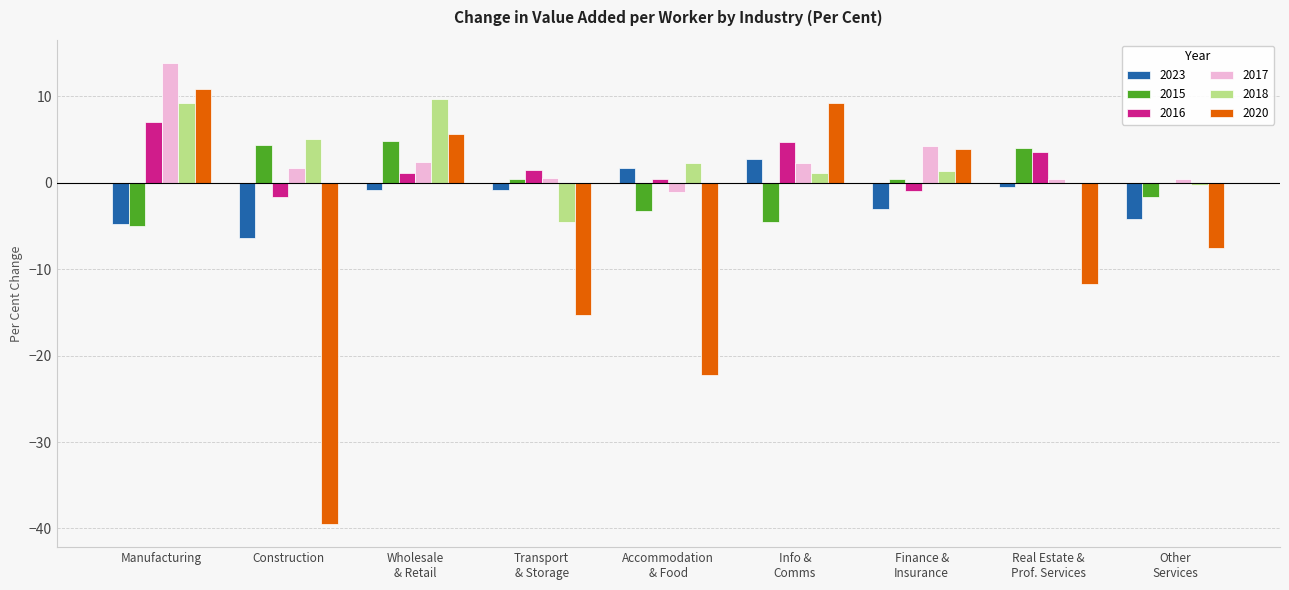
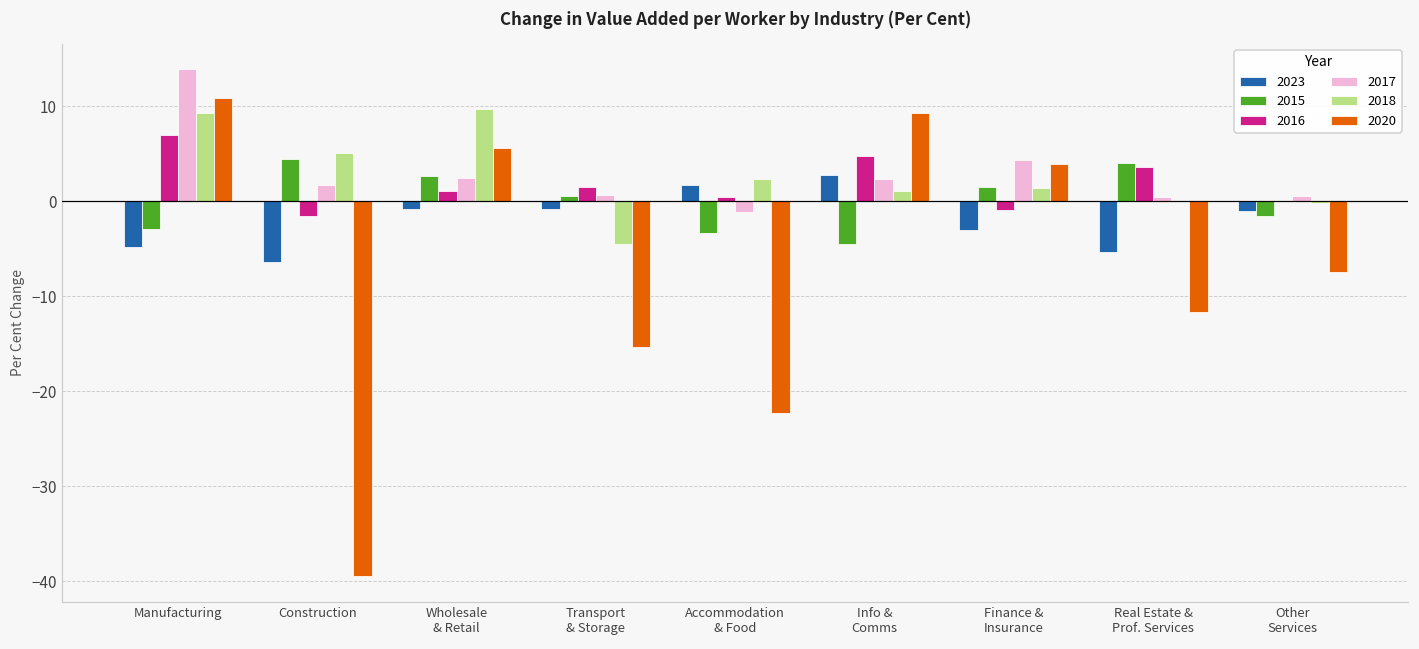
  {
    "2023": {
      "Manufacturing": -5,
      "Construction": -6,
      "Wholesale & Retail": -1,
      "Transport & Storage": -1,
      "Accommodation & Food": 2,
      "Info & Comms": 3,
      "Finance & Insurance": -3,
-     "Real Estate & Prof. Services": -1,
-     "Other Services": -4
+     "Real Estate & Prof. Services": -5,
+     "Other Services": -1
    },
    "2015": {
-     "Manufacturing": -5,
+     "Manufacturing": -3,
      "Construction": 4,
-     "Wholesale & Retail": 5,
+     "Wholesale & Retail": 3,
      "Transport & Storage": 1,
      "Accommodation & Food": -3,
      "Info & Comms": -5,
-     "Finance & Insurance": 1,
+     "Finance & Insurance": 2,
      "Real Estate & Prof. Services": 4,
      "Other Services": -2
    },
    "2016": {
      "Manufacturing": 7,
      "Construction": -2,
      "Wholesale & Retail": 1,
      "Transport & Storage": 2,
      "Accommodation & Food": 0,
      "Info & Comms": 5,
      "Finance & Insurance": -1,
      "Real Estate & Prof. Services": 4,
      "Other Services": 0
    },
    "2017": {
      "Manufacturing": 14,
      "Construction": 2,
      "Wholesale & Retail": 2,
      "Transport & Storage": 1,
      "Accommodation & Food": -1,
      "Info & Comms": 2,
      "Finance & Insurance": 4,
      "Real Estate & Prof. Services": 0,
      "Other Services": 1
    },
    "2018": {
      "Manufacturing": 9,
      "Construction": 5,
      "Wholesale & Retail": 10,
      "Transport & Storage": -5,
      "Accommodation & Food": 2,
      "Info & Comms": 1,
      "Finance & Insurance": 1,
      "Real Estate & Prof. Services": 0
    },
    "2020": {
      "Manufacturing": 11,
      "Construction": -40,
      "Wholesale & Retail": 6,
      "Transport & Storage": -15,
      "Accommodation & Food": -22,
      "Info & Comms": 9,
      "Finance & Insurance": 4,
      "Real Estate & Prof. Services": -12,
      "Other Services": -8
    }
  }
